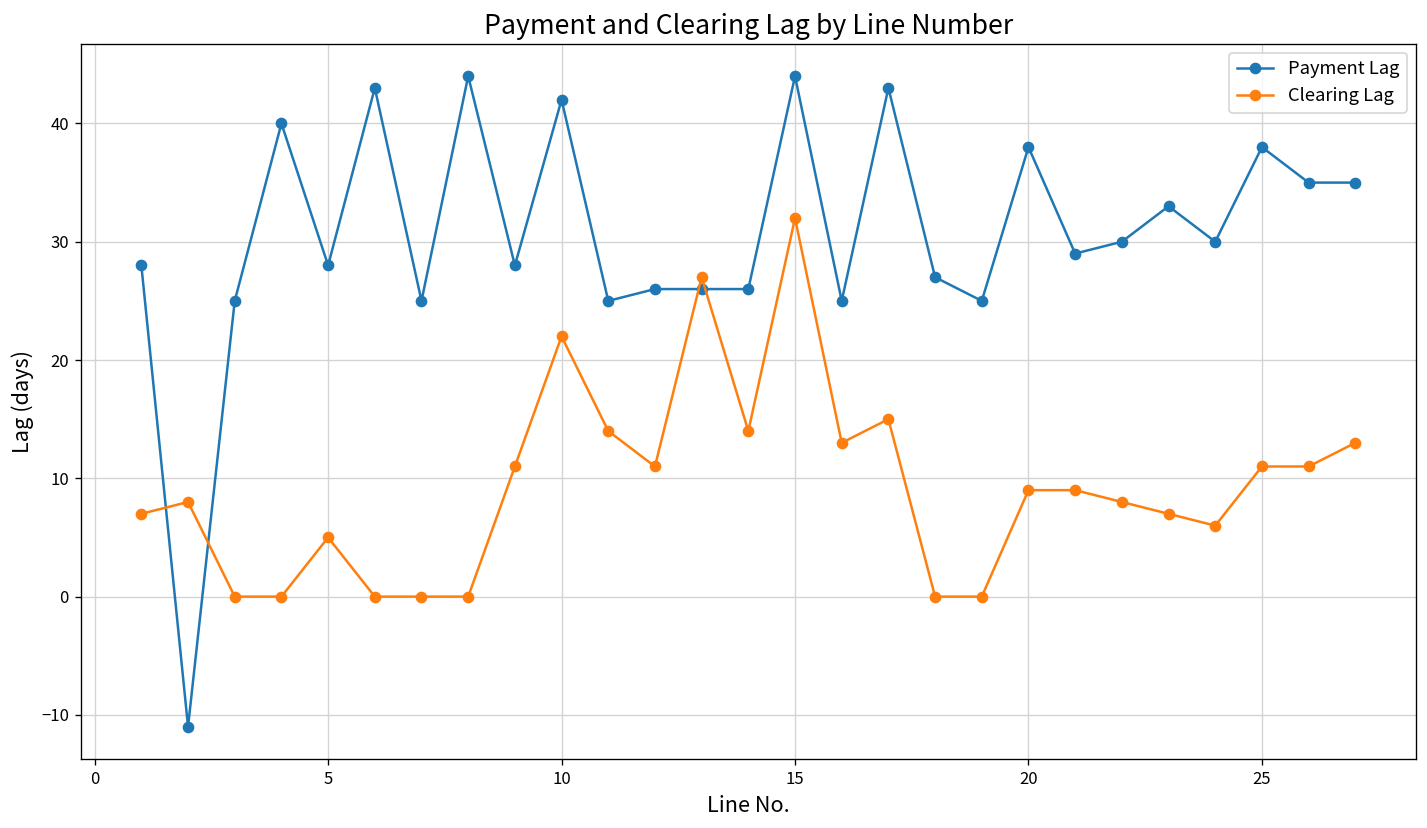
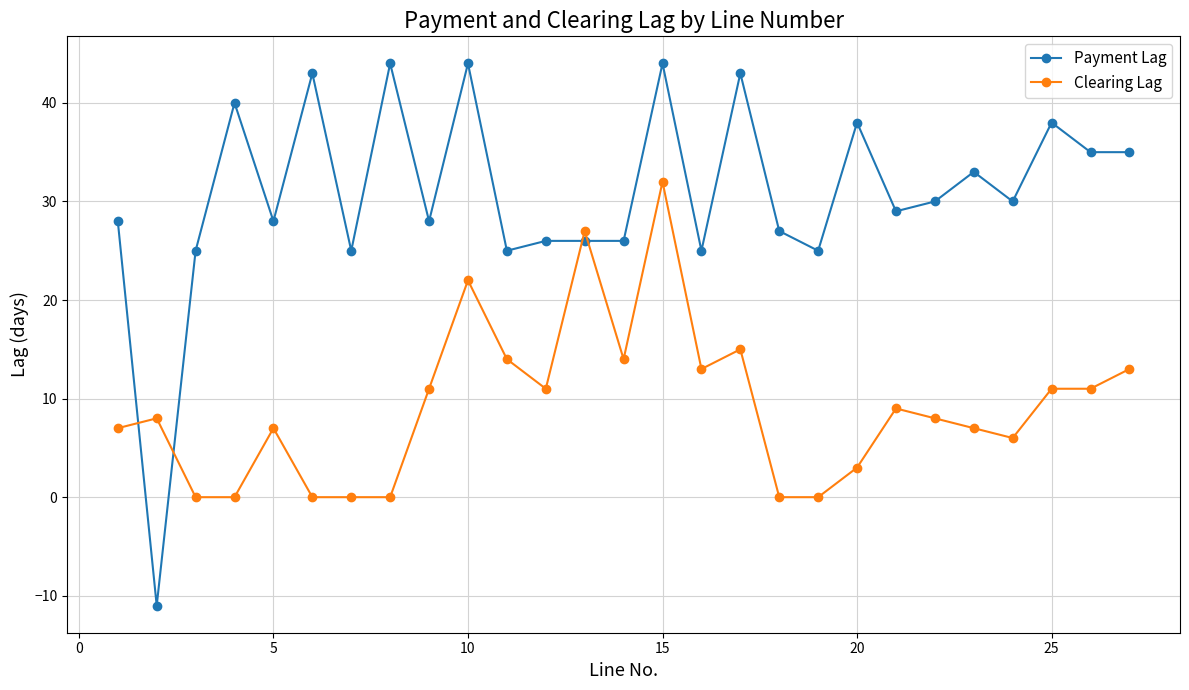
  {
    "Payment Lag": {
      "5": 28,
-     "10": 42,
+     "10": 44,
      "15": 44,
      "20": 38,
      "25": 38
    },
    "Clearing Lag": {
-     "5": 5,
+     "5": 7,
      "10": 22,
      "15": 32,
-     "20": 9,
+     "20": 3,
      "25": 11
    }
  }
